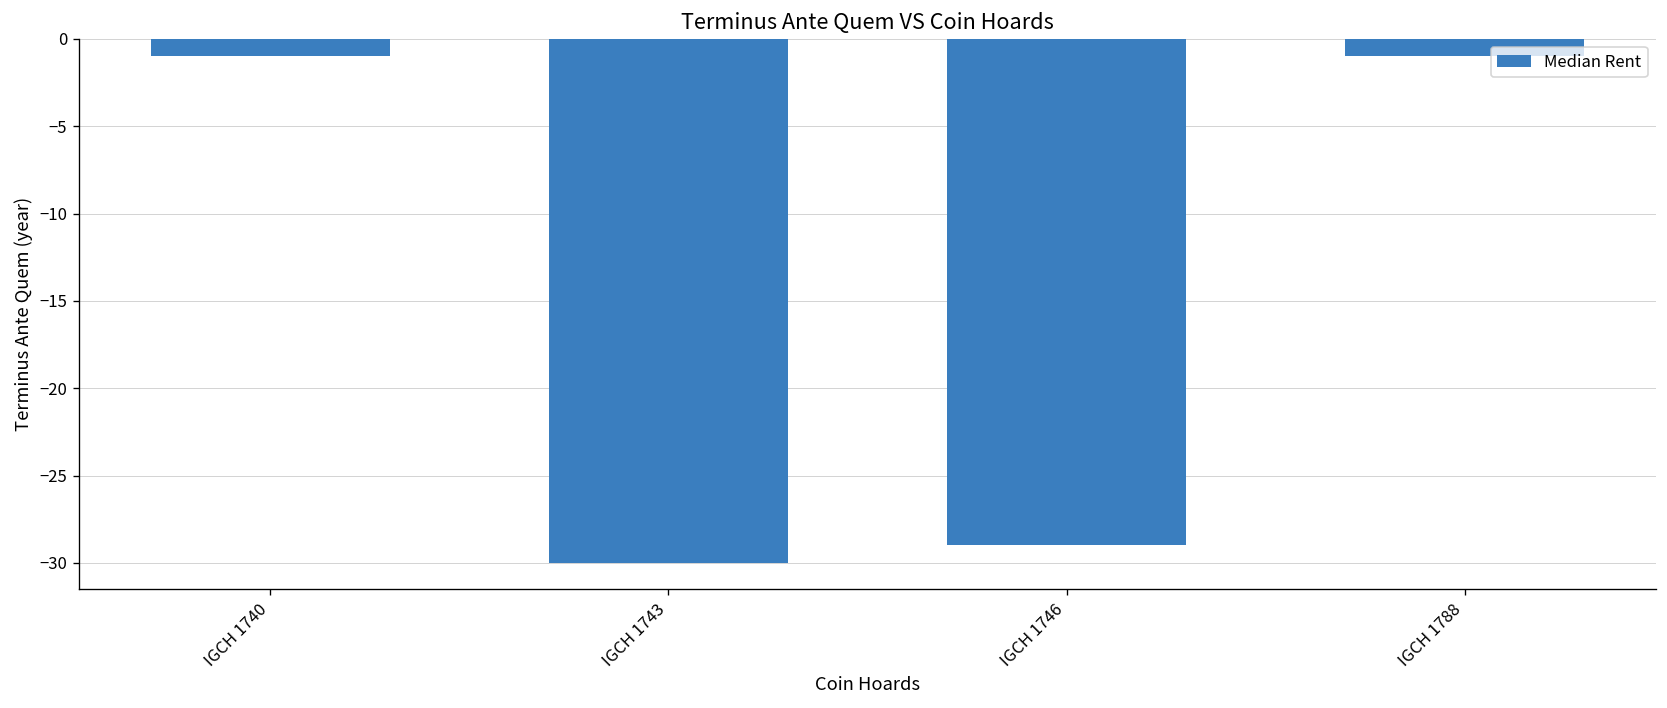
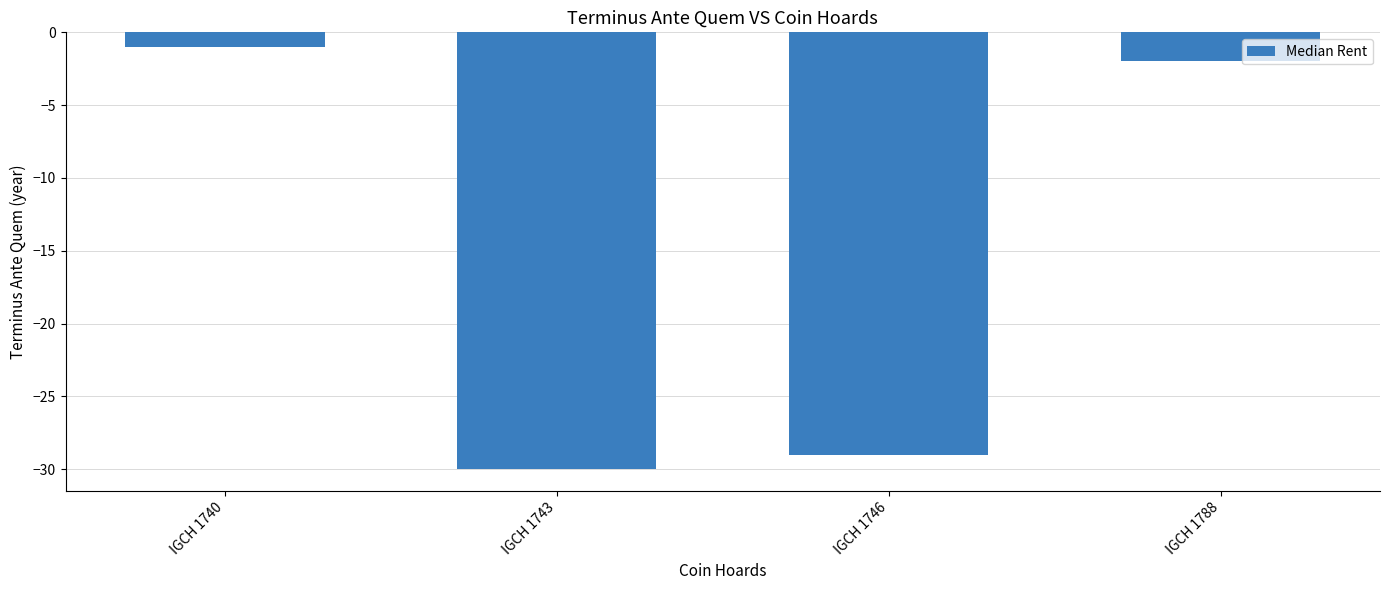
  {
    "IGCH 1740": -1,
    "IGCH 1743": -30,
    "IGCH 1746": -29,
-   "IGCH 1788": -1
+   "IGCH 1788": -2
  }
